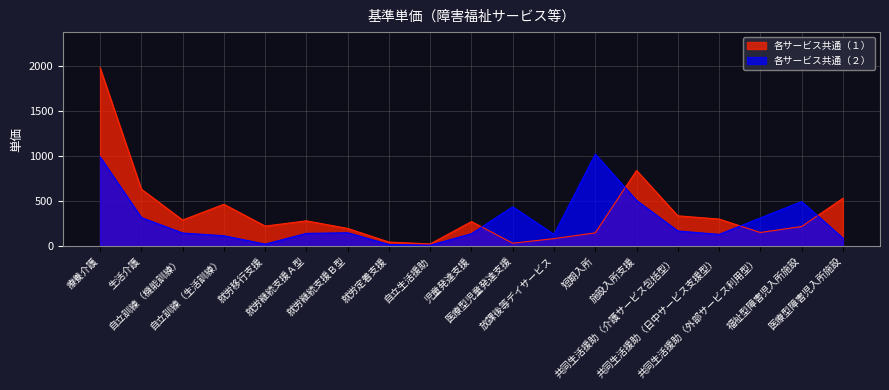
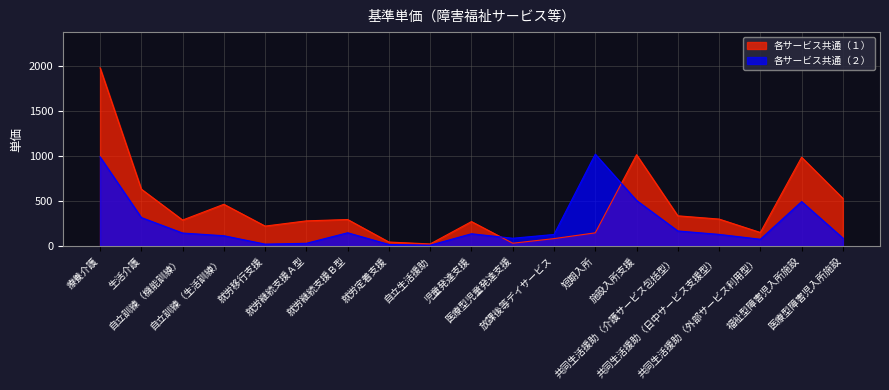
  {
    "各サービス共通（１）": {
      "療養介護": 2000,
      "生活介護": 600,
      "自立訓練（機能訓練）": 300,
      "自立訓練（生活訓練）": 500,
      "就労移行支援": 200,
      "就労継続支援Ａ型": 300,
-     "就労継続支援Ｂ型": 200,
+     "就労継続支援Ｂ型": 300,
      "児童発達支援": 300,
      "医療型児童発達支援": 0,
      "放課後等デイサービス": 100,
      "短期入所": 100,
-     "施設入所支援": 800,
+     "施設入所支援": 1000,
      "共同生活援助（介護サービス包括型）": 300,
      "共同生活援助（日中サービス支援型）": 300,
      "共同生活援助（外部サービス利用型）": 200,
-     "福祉型障害児入所施設": 200,
+     "福祉型障害児入所施設": 1000,
      "医療型障害児入所施設": 500
    },
    "各サービス共通（２）": {
      "療養介護": 1000,
      "生活介護": 300,
      "自立訓練（機能訓練）": 100,
      "自立訓練（生活訓練）": 100,
      "就労移行支援": 0,
-     "就労継続支援Ａ型": 100,
+     "就労継続支援Ａ型": 0,
      "就労継続支援Ｂ型": 100,
      "児童発達支援": 100,
-     "医療型児童発達支援": 400,
+     "医療型児童発達支援": 100,
      "放課後等デイサービス": 100,
      "短期入所": 1000,
      "施設入所支援": 500,
      "共同生活援助（介護サービス包括型）": 200,
      "共同生活援助（日中サービス支援型）": 100,
-     "共同生活援助（外部サービス利用型）": 300,
+     "共同生活援助（外部サービス利用型）": 100,
      "福祉型障害児入所施設": 500,
      "医療型障害児入所施設": 100
    }
  }
